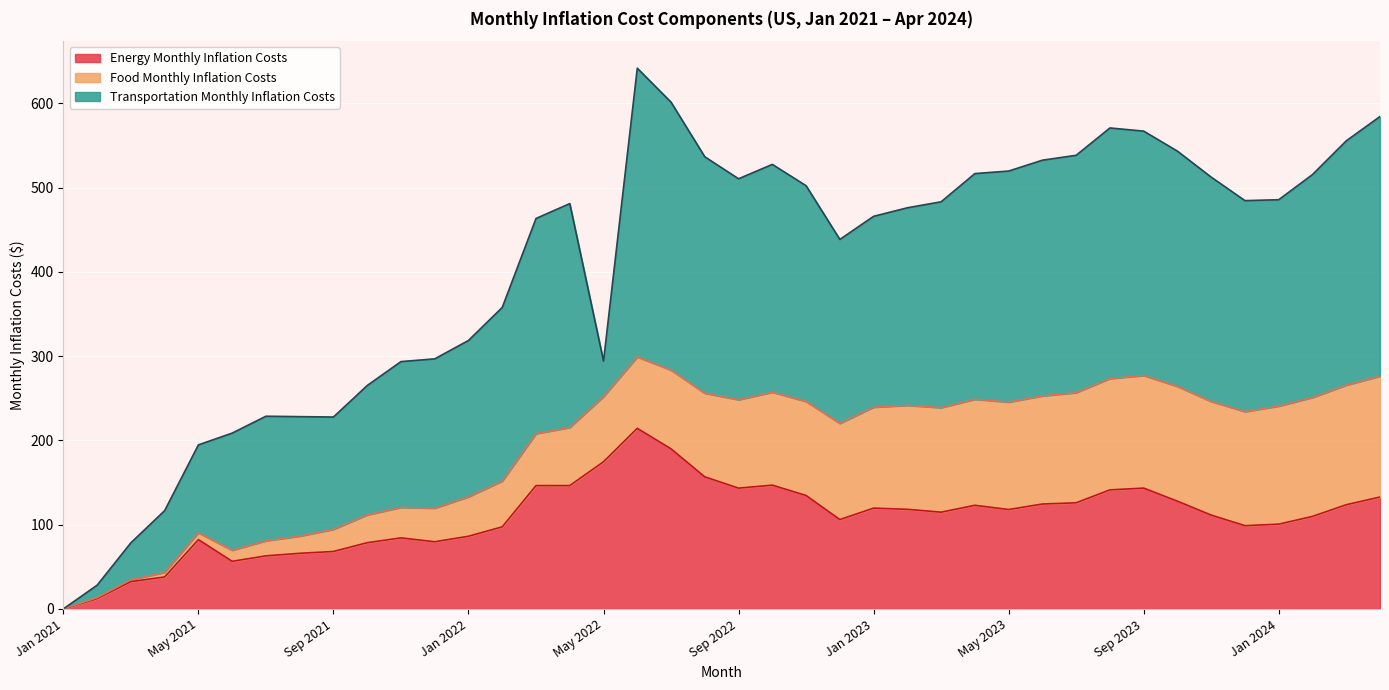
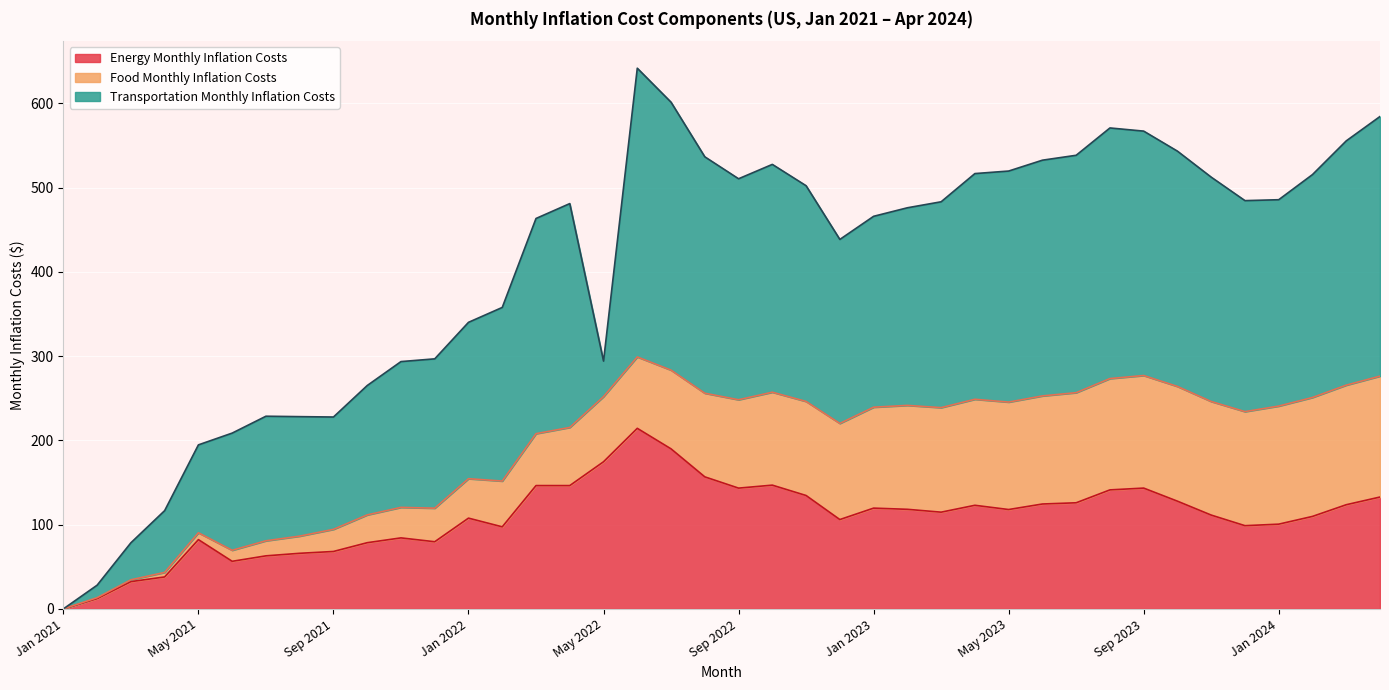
  {
    "Energy Monthly Inflation Costs": {
      "May 2021": 80,
      "Sep 2021": 70,
-     "Jan 2022": 90,
+     "Jan 2022": 110,
      "May 2022": 170,
      "Sep 2022": 140,
      "Jan 2023": 120,
      "May 2023": 120,
      "Sep 2023": 140,
      "Jan 2024": 100
    },
    "Food Monthly Inflation Costs": {
      "May 2021": 10,
      "Sep 2021": 30,
      "Jan 2022": 50,
      "May 2022": 80,
      "Sep 2022": 100,
      "Jan 2023": 120,
      "May 2023": 130,
      "Sep 2023": 130,
      "Jan 2024": 140
    },
    "Transportation Monthly Inflation Costs": {
      "May 2021": 100,
      "Sep 2021": 130,
      "Jan 2022": 190,
      "May 2022": 40,
      "Sep 2022": 260,
      "Jan 2023": 230,
      "May 2023": 270,
      "Sep 2023": 290,
      "Jan 2024": 240
    }
  }
